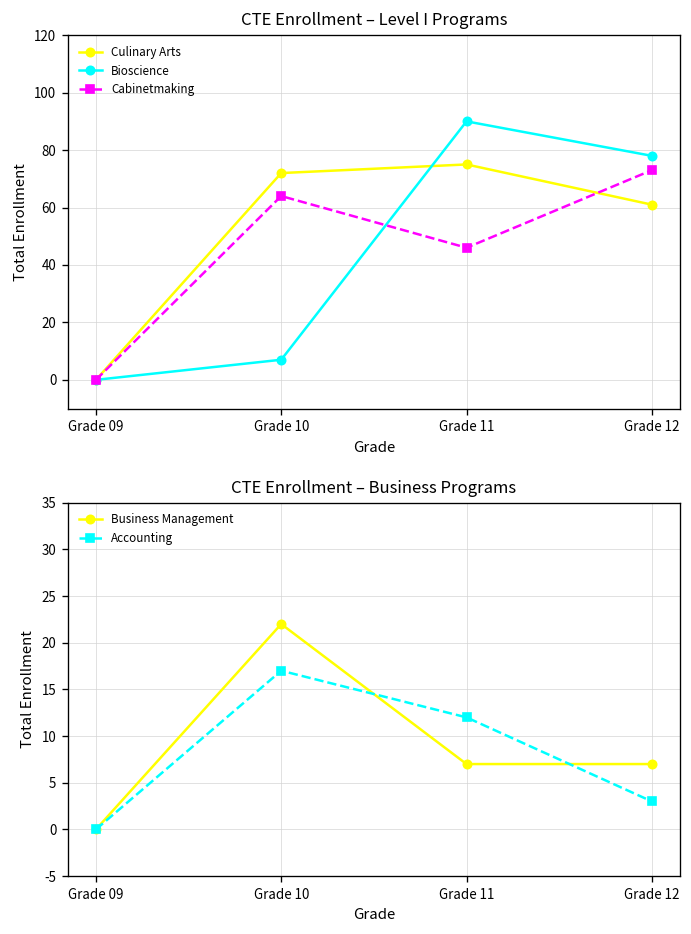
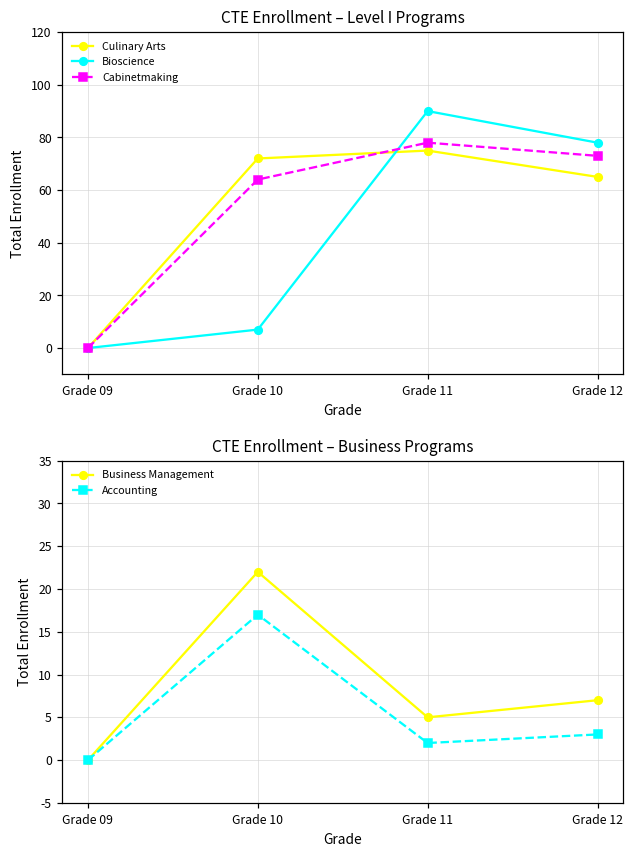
  {
    "CTE Enrollment – Level I Programs": {
      "Culinary Arts": {
        "Grade 10": 72,
        "Grade 11": 75,
-       "Grade 12": 61
+       "Grade 12": 65
      },
      "Bioscience": {
        "Grade 10": 7,
        "Grade 11": 90,
        "Grade 12": 78
      },
      "Cabinetmaking": {
        "Grade 10": 64,
-       "Grade 11": 46,
+       "Grade 11": 78,
        "Grade 12": 73
      }
    },
    "CTE Enrollment – Business Programs": {
      "Business Management": {
        "Grade 10": 22,
-       "Grade 11": 7,
+       "Grade 11": 5,
        "Grade 12": 7
      },
      "Accounting": {
        "Grade 10": 17,
-       "Grade 11": 12,
+       "Grade 11": 2,
        "Grade 12": 3
      }
    }
  }
